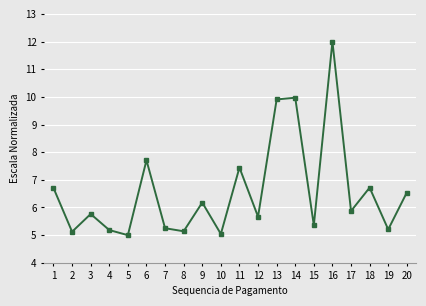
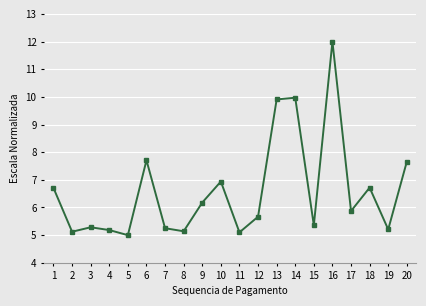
  {
    "1": 6.7,
    "2": 5.1,
-   "3": 5.8,
+   "3": 5.3,
    "4": 5.2,
    "5": 5.0,
    "6": 7.7,
    "7": 5.3,
    "8": 5.1,
    "9": 6.2,
-   "10": 5.0,
-   "11": 7.4,
+   "10": 6.9,
+   "11": 5.1,
    "12": 5.7,
    "13": 9.9,
    "14": 10.0,
    "15": 5.4,
    "16": 12.0,
    "17": 5.9,
    "18": 6.7,
    "19": 5.2,
-   "20": 6.5
+   "20": 7.7
  }
